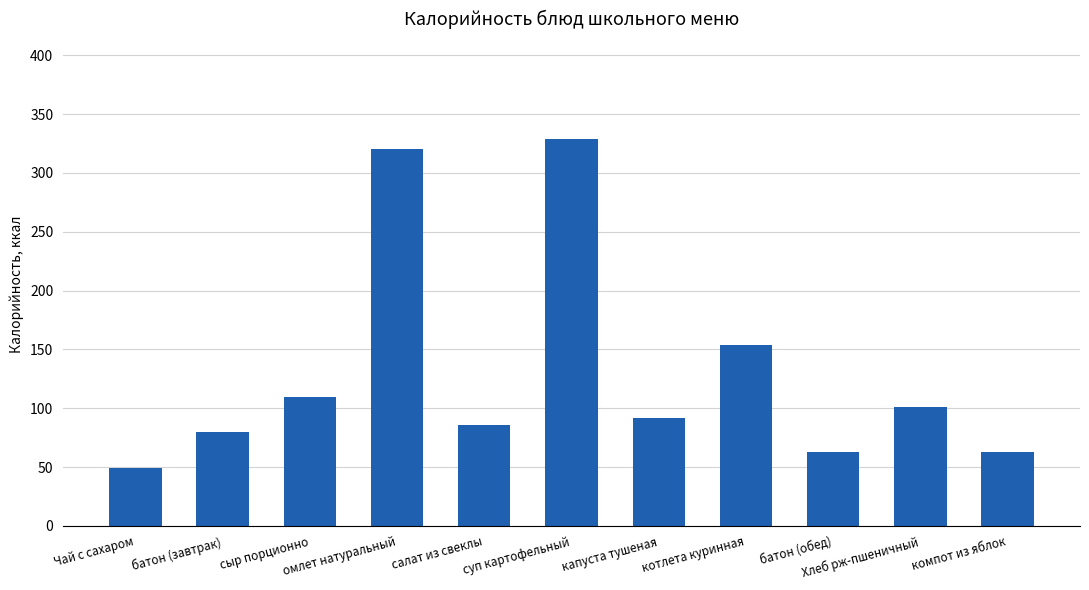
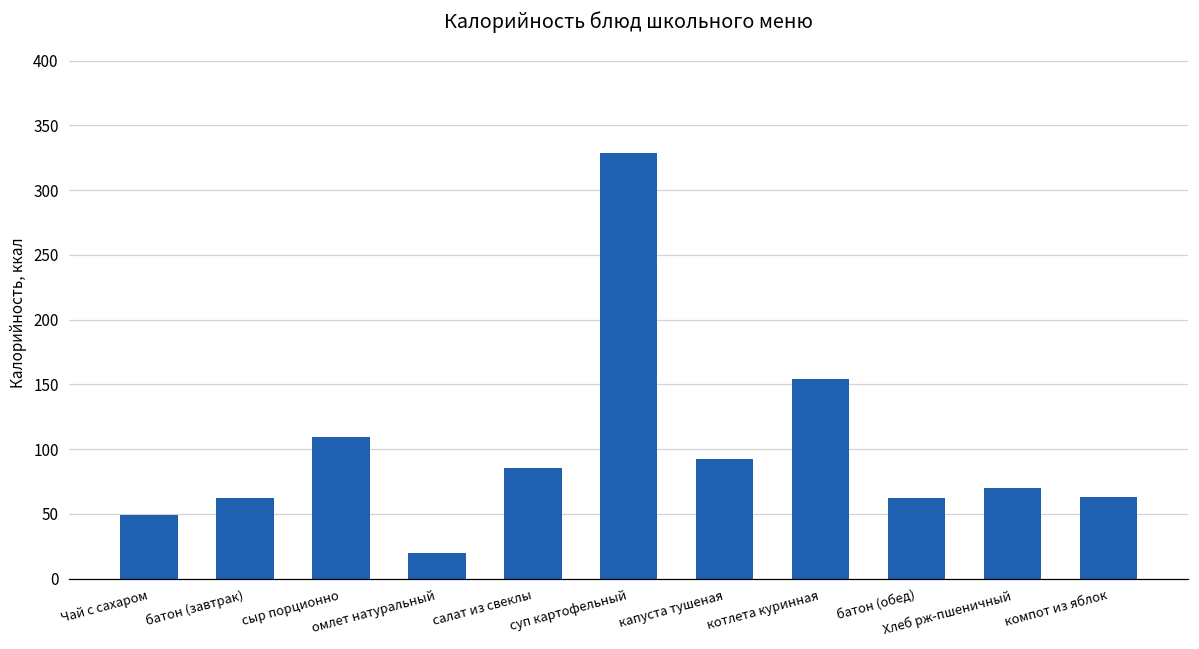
  {
    "Чай с сахаром": 49,
-   "батон (завтрак)": 80,
+   "батон (завтрак)": 63,
    "сыр порционно": 109,
-   "омлет натуральный": 320,
+   "омлет натуральный": 20,
    "салат из свеклы": 86,
    "суп картофельный": 329,
    "капуста тушеная": 92,
    "котлета куринная": 154,
    "батон (обед)": 63,
-   "Хлеб рж-пшеничный": 101,
+   "Хлеб рж-пшеничный": 70,
    "компот из яблок": 63
  }
